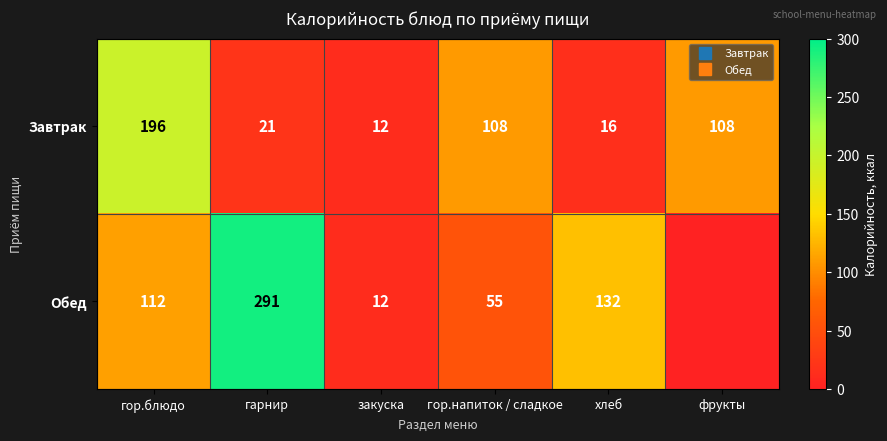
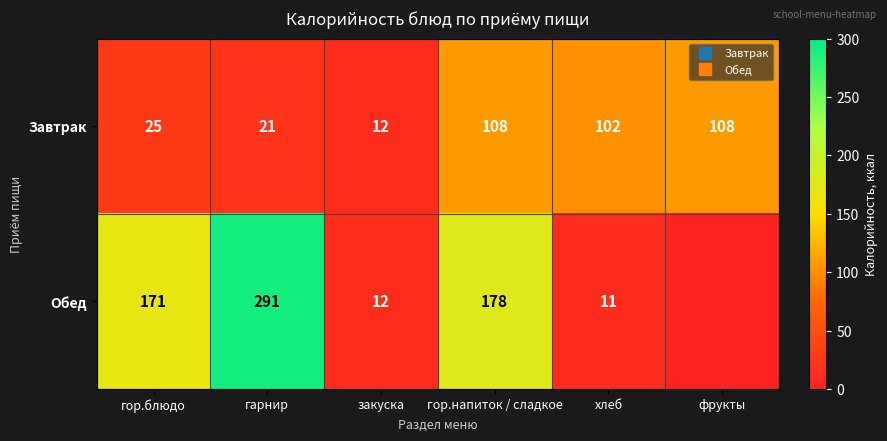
  {
    "Завтрак": {
-     "гор.блюдо": 196,
+     "гор.блюдо": 25,
      "гарнир": 21,
      "закуска": 12,
      "гор.напиток / сладкое": 108,
-     "хлеб": 16,
+     "хлеб": 102,
      "фрукты": 108
    },
    "Обед": {
-     "гор.блюдо": 112,
+     "гор.блюдо": 171,
      "гарнир": 291,
      "закуска": 12,
-     "гор.напиток / сладкое": 55,
-     "хлеб": 132
+     "гор.напиток / сладкое": 178,
+     "хлеб": 11
    }
  }
